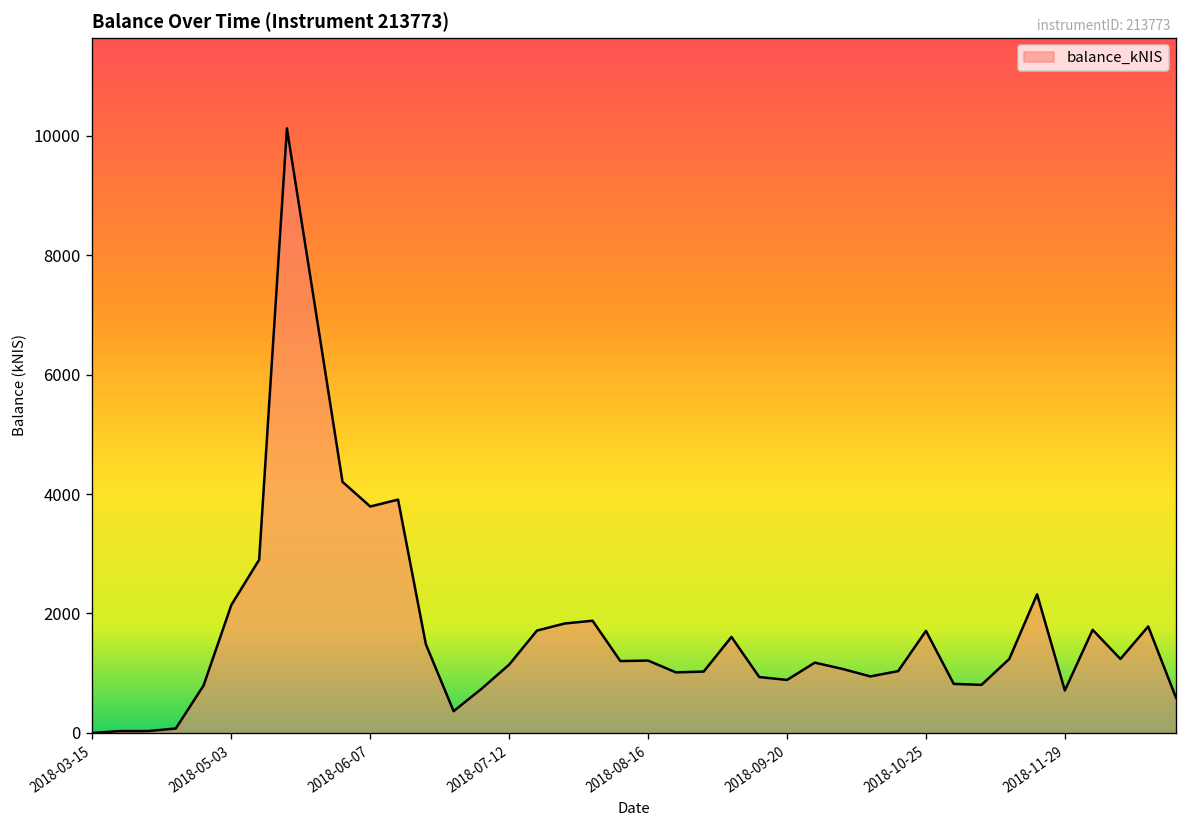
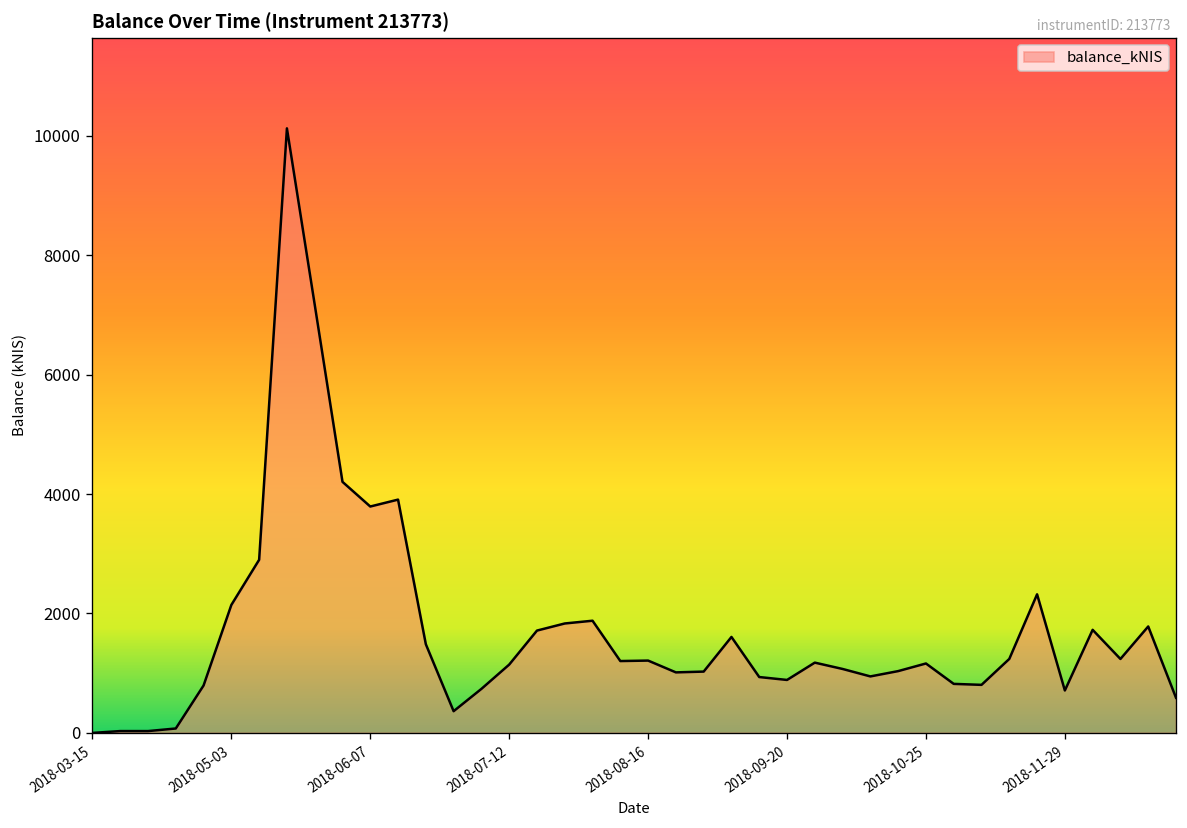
  {
    "2018-03-15": 0,
    "2018-05-03": 2100,
    "2018-06-07": 3800,
    "2018-07-12": 1100,
    "2018-08-16": 1200,
    "2018-09-20": 900,
-   "2018-10-25": 1700,
+   "2018-10-25": 1200,
    "2018-11-29": 700
  }
